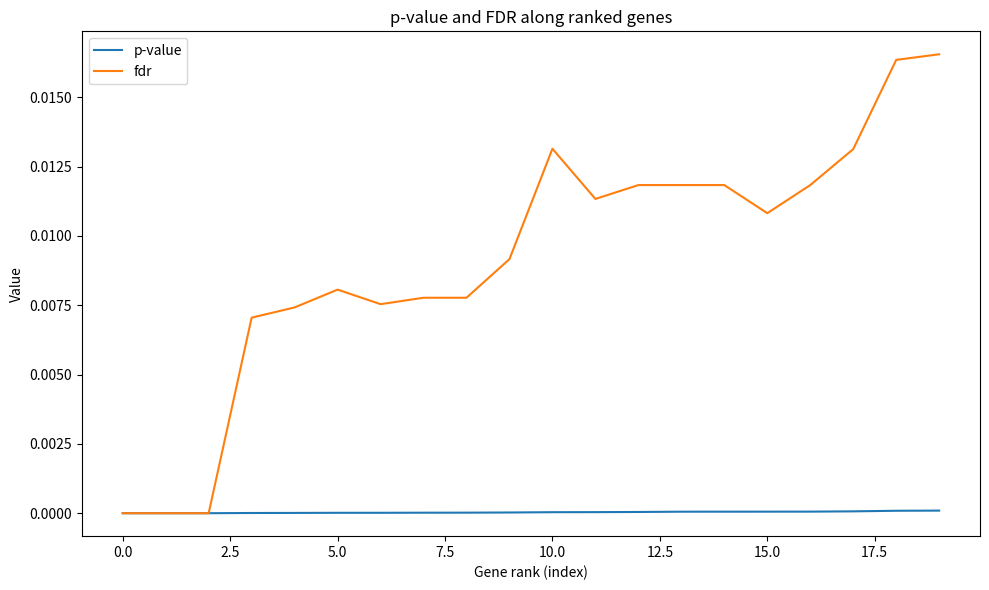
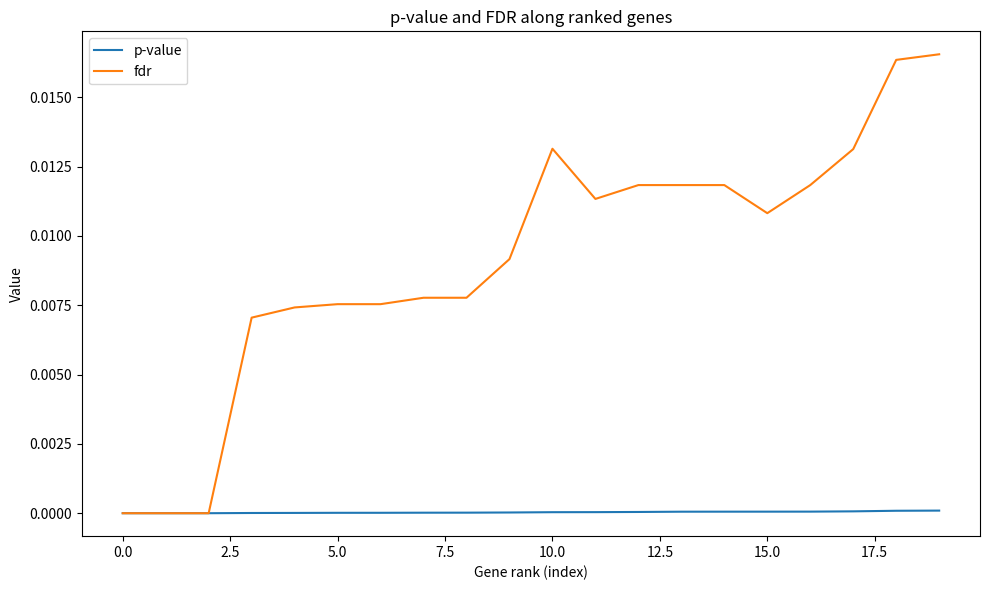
  {
    "p-value": {
      "5.0": 0.0000,
      "10.0": 0.0000,
      "15.0": 0.0001
    },
    "fdr": {
-     "5.0": 0.0081,
+     "5.0": 0.0075,
      "10.0": 0.0131,
      "15.0": 0.0108
    }
  }
